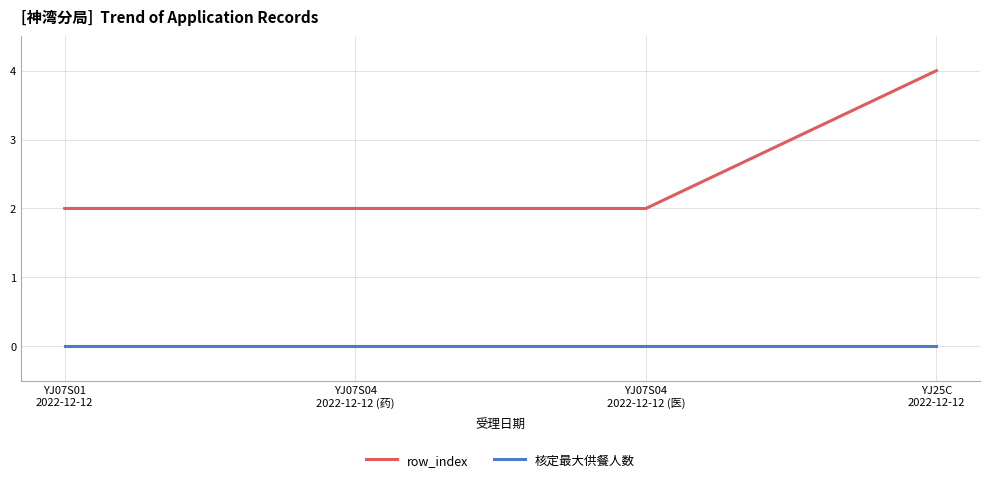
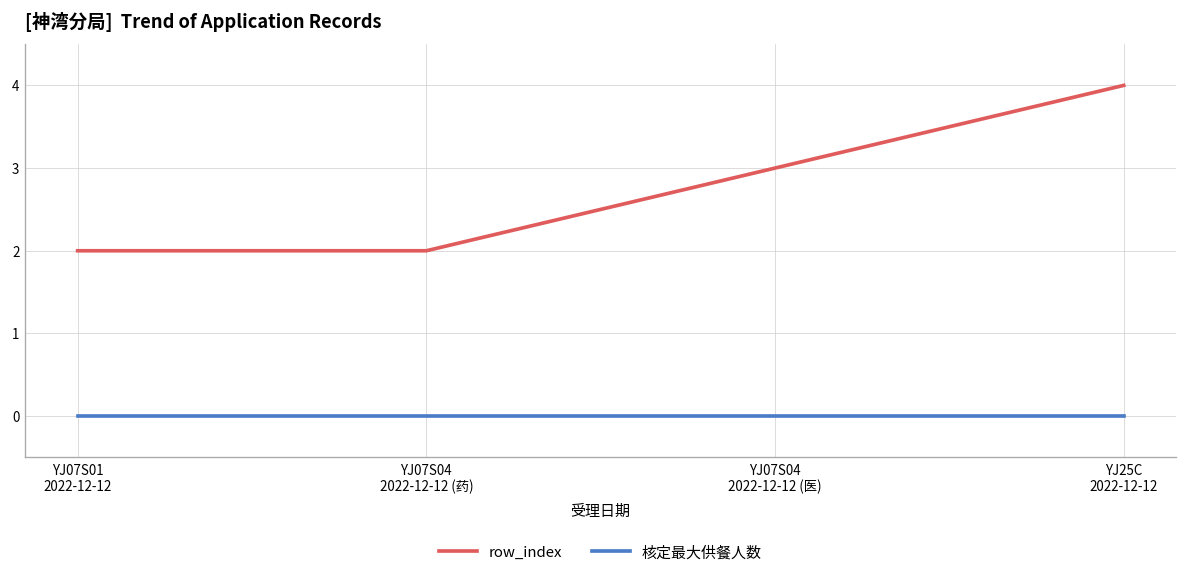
  {
    "row_index": {
      "YJ07S01 2022-12-12": 2,
      "YJ07S04 2022-12-12 (药)": 2,
-     "YJ07S04 2022-12-12 (医)": 2,
+     "YJ07S04 2022-12-12 (医)": 3,
      "YJ25C 2022-12-12": 4
    },
    "核定最大供餐人数": {
      "YJ07S01 2022-12-12": 0,
      "YJ07S04 2022-12-12 (药)": 0,
      "YJ07S04 2022-12-12 (医)": 0,
      "YJ25C 2022-12-12": 0
    }
  }
